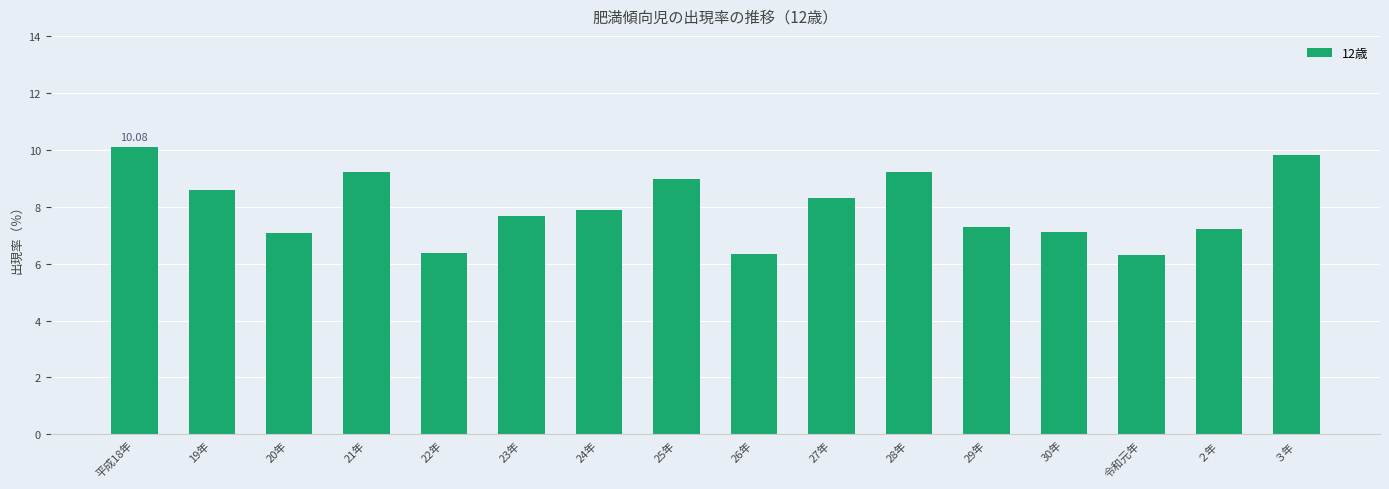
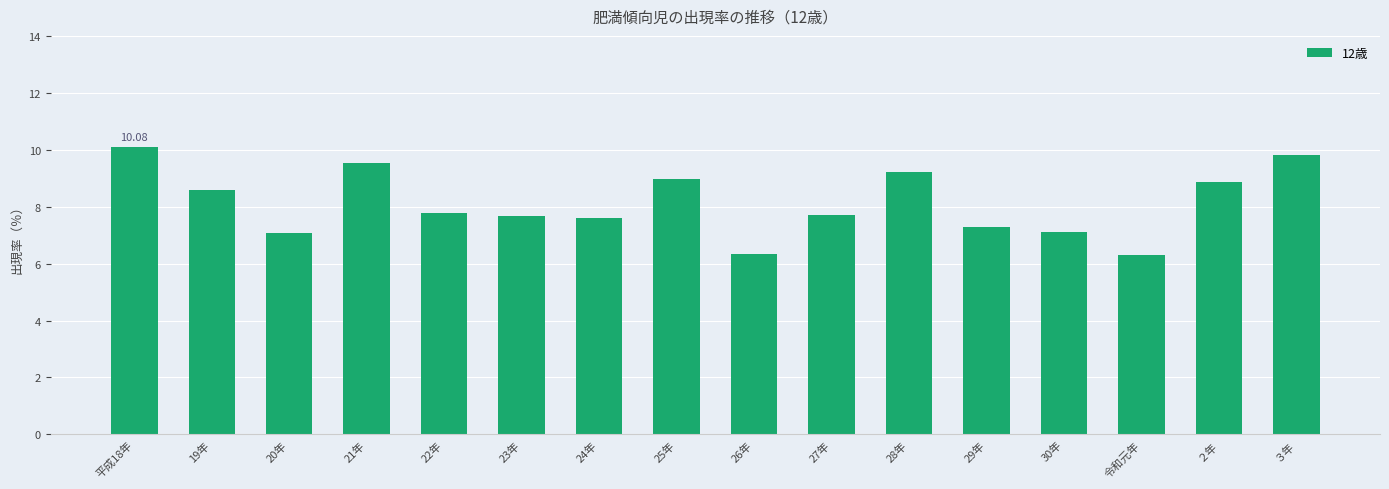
  {
    "19年": 8.6,
    "20年": 7.1,
-   "21年": 9.2,
-   "22年": 6.4,
+   "21年": 9.5,
+   "22年": 7.8,
    "23年": 7.7,
-   "24年": 7.9,
+   "24年": 7.6,
    "25年": 9.0,
    "26年": 6.3,
-   "27年": 8.3,
+   "27年": 7.7,
    "28年": 9.2,
    "29年": 7.3,
    "30年": 7.1,
    "令和元年": 6.3,
-   "２年": 7.2,
+   "２年": 8.9,
    "３年": 9.8
  }
